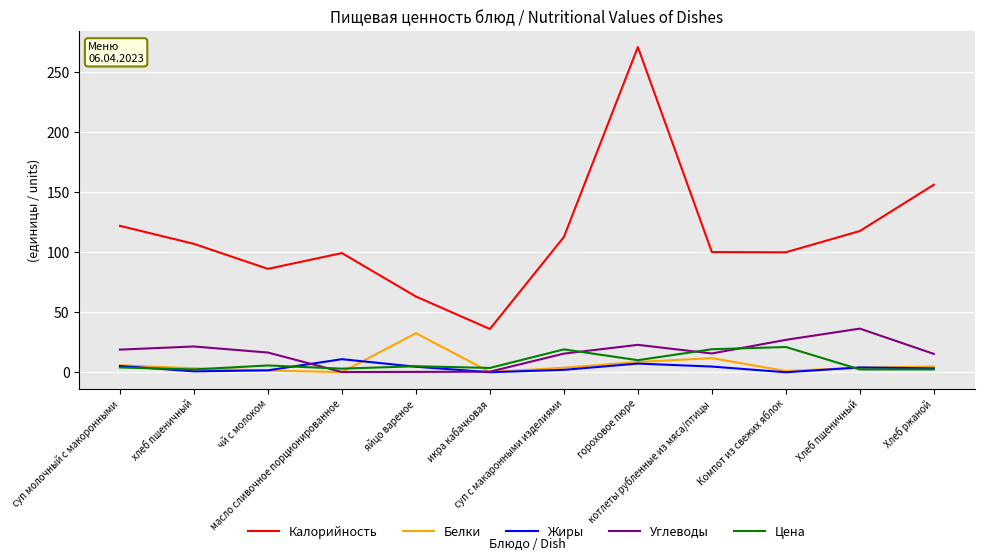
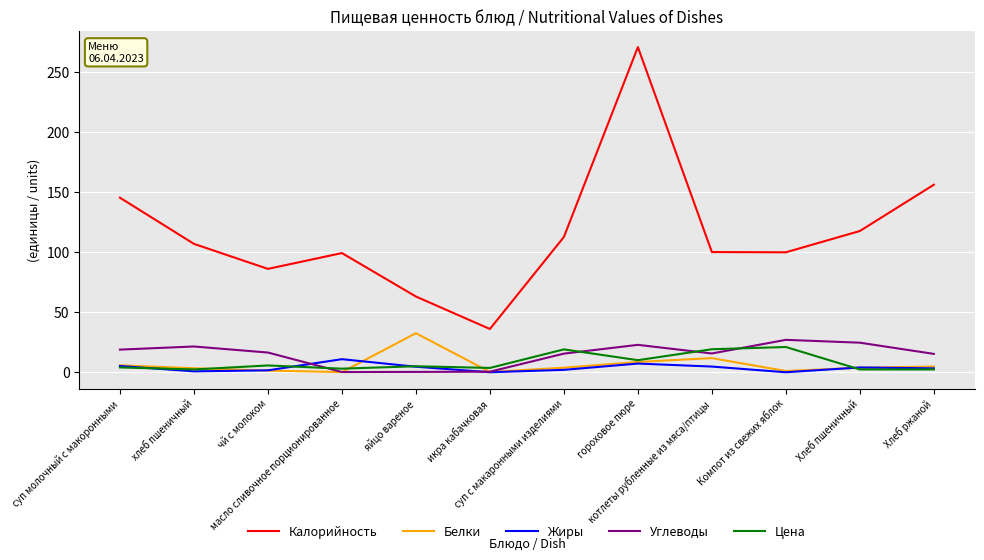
  {
    "Калорийность": {
-     "суп молочный с макоронными": 122,
+     "суп молочный с макоронными": 145,
      "хлеб пшеничный": 107,
      "чй с молоком": 86,
      "масло сливочное порционированное": 99,
      "яйцо вареное": 63,
      "икра кабачковая": 36,
      "суп с макаронными изделиями": 113,
      "гороховое пюре": 271,
      "котлеты рубленные из мяса/птицы": 100,
      "Компот из свежих яблок": 100,
      "Хлеб пшеничный": 118,
      "Хлеб ржаной": 156
    },
    "Белки": {
      "яйцо вареное": 33,
      "котлеты рубленные из мяса/птицы": 12
    },
    "Жиры": {
      "масло сливочное порционированное": 11,
      "котлеты рубленные из мяса/птицы": 5
    },
    "Углеводы": {
      "суп молочный с макоронными": 19,
      "хлеб пшеничный": 21,
      "чй с молоком": 16,
      "яйцо вареное": 0,
      "суп с макаронными изделиями": 16,
      "гороховое пюре": 23,
      "котлеты рубленные из мяса/птицы": 16,
      "Компот из свежих яблок": 27,
-     "Хлеб пшеничный": 36,
+     "Хлеб пшеничный": 25,
      "Хлеб ржаной": 15
    },
    "Цена": {
      "чй с молоком": 6,
      "масло сливочное порционированное": 3,
      "икра кабачковая": 4,
      "суп с макаронными изделиями": 19,
      "котлеты рубленные из мяса/птицы": 19,
      "Компот из свежих яблок": 21
    }
  }
